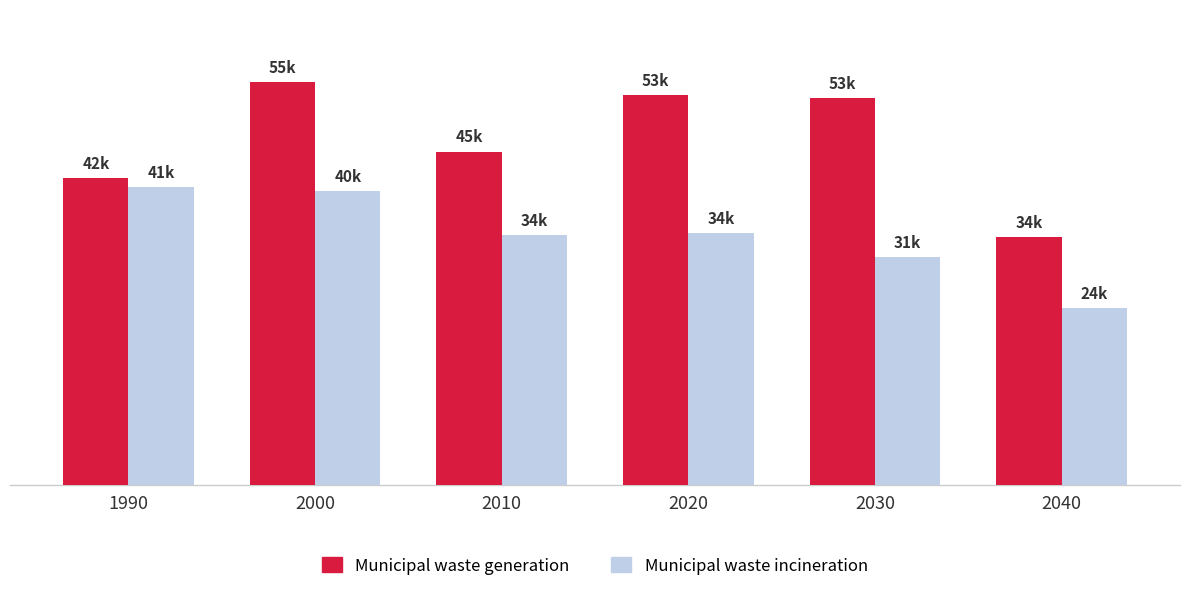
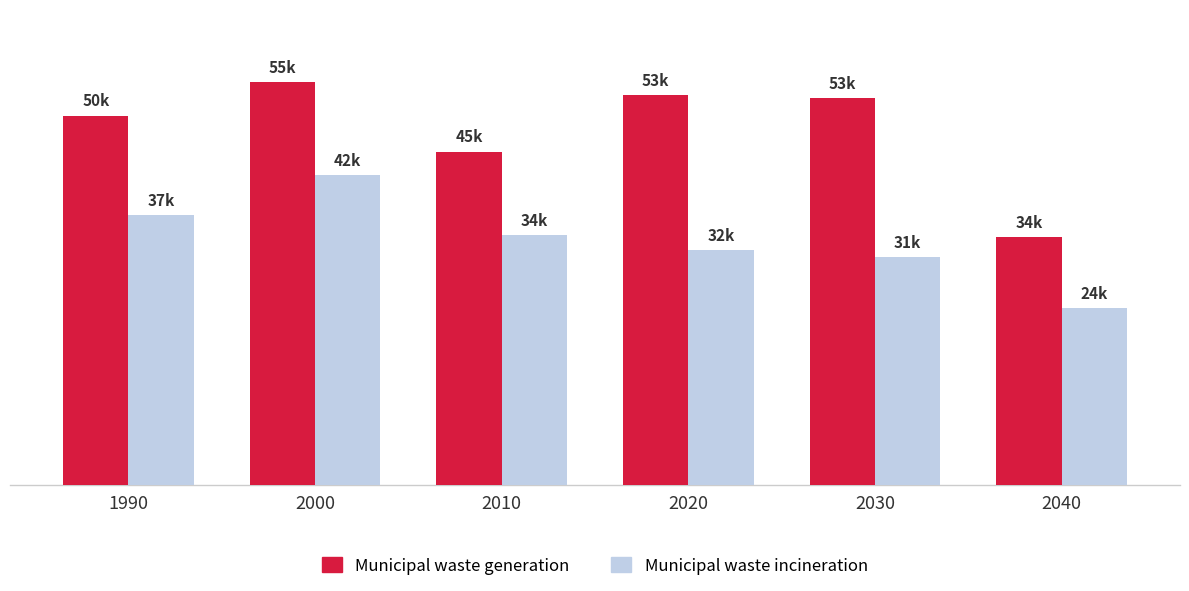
  {
    "Municipal waste generation": {
-     "1990": "42k",
+     "1990": "50k",
      "2000": "55k",
      "2010": "45k",
      "2020": "53k",
      "2030": "53k",
      "2040": "34k"
    },
    "Municipal waste incineration": {
-     "1990": "41k",
-     "2000": "40k",
+     "1990": "37k",
+     "2000": "42k",
      "2010": "34k",
-     "2020": "34k",
+     "2020": "32k",
      "2030": "31k",
      "2040": "24k"
    }
  }
